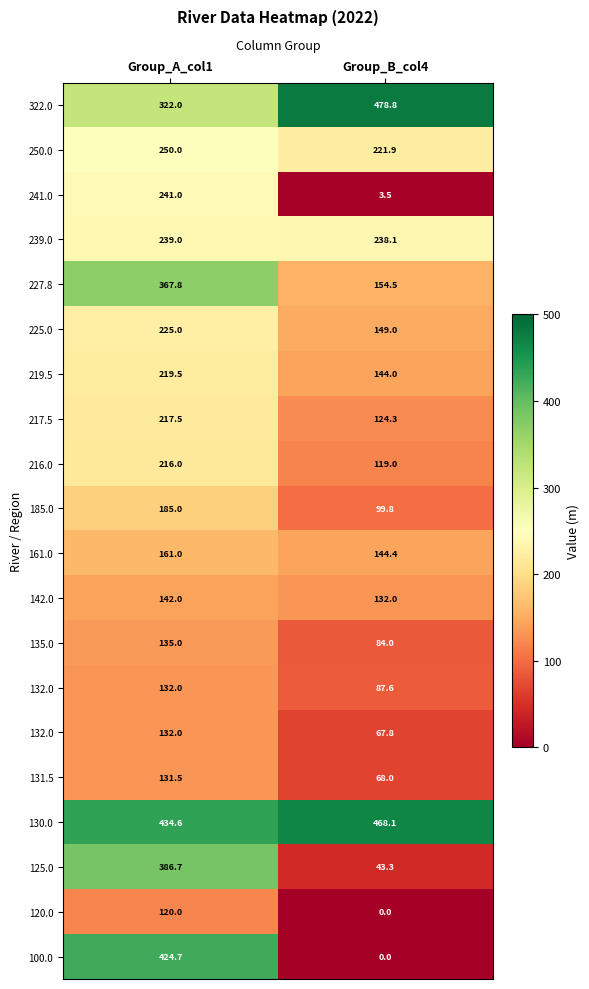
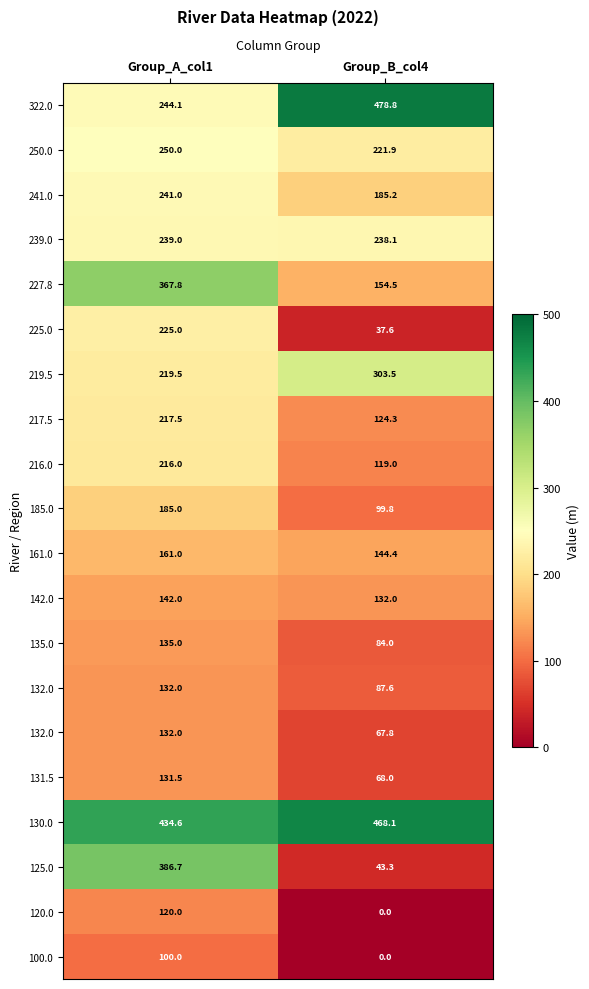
  {
    "322.0": {
-     "Group_A_col1": 322.0,
+     "Group_A_col1": 244.1,
      "Group_B_col4": 478.8
    },
    "250.0": {
      "Group_A_col1": 250.0,
      "Group_B_col4": 221.9
    },
    "241.0": {
      "Group_A_col1": 241.0,
-     "Group_B_col4": 3.5
+     "Group_B_col4": 185.2
    },
    "239.0": {
      "Group_A_col1": 239.0,
      "Group_B_col4": 238.1
    },
    "227.8": {
      "Group_A_col1": 367.8,
      "Group_B_col4": 154.5
    },
    "225.0": {
      "Group_A_col1": 225.0,
-     "Group_B_col4": 149.0
+     "Group_B_col4": 37.6
    },
    "219.5": {
      "Group_A_col1": 219.5,
-     "Group_B_col4": 144.0
+     "Group_B_col4": 303.5
    },
    "217.5": {
      "Group_A_col1": 217.5,
      "Group_B_col4": 124.3
    },
    "216.0": {
      "Group_A_col1": 216.0,
      "Group_B_col4": 119.0
    },
    "185.0": {
      "Group_A_col1": 185.0,
      "Group_B_col4": 99.8
    },
    "161.0": {
      "Group_A_col1": 161.0,
      "Group_B_col4": 144.4
    },
    "142.0": {
      "Group_A_col1": 142.0,
      "Group_B_col4": 132.0
    },
    "135.0": {
      "Group_A_col1": 135.0,
      "Group_B_col4": 84.0
    },
    "131.5": {
      "Group_A_col1": 131.5,
      "Group_B_col4": 68.0
    },
    "130.0": {
      "Group_A_col1": 434.6,
      "Group_B_col4": 468.1
    },
    "125.0": {
      "Group_A_col1": 386.7,
      "Group_B_col4": 43.3
    },
    "120.0": {
      "Group_A_col1": 120.0,
      "Group_B_col4": 0.0
    },
    "100.0": {
-     "Group_A_col1": 424.7,
+     "Group_A_col1": 100.0,
      "Group_B_col4": 0.0
    }
  }
